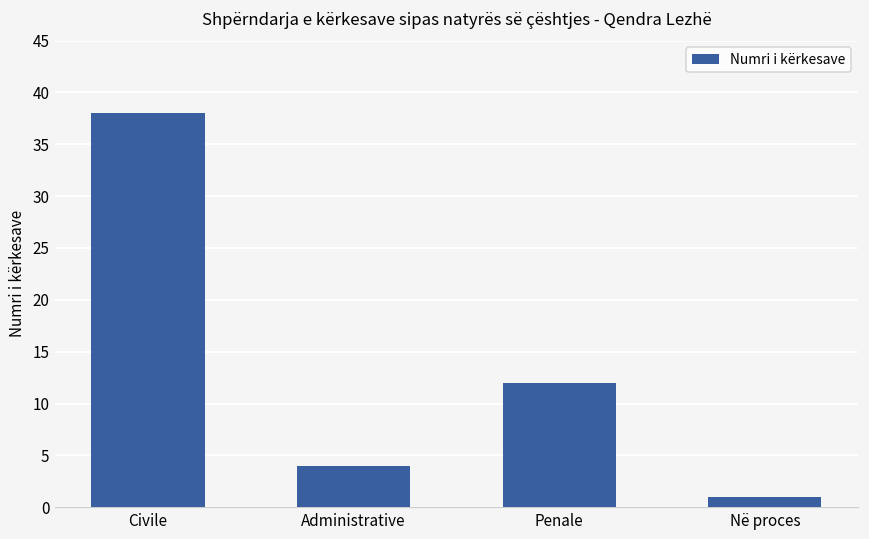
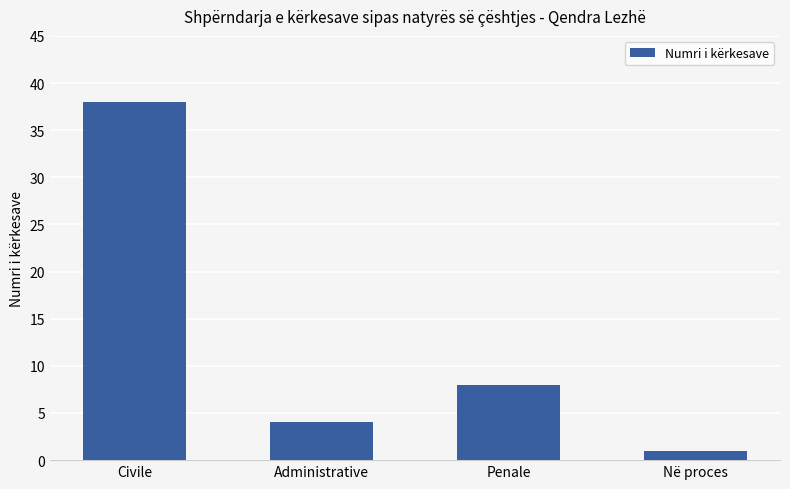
  {
    "Civile": 38,
    "Administrative": 4,
-   "Penale": 12,
+   "Penale": 8,
    "Në proces": 1
  }
